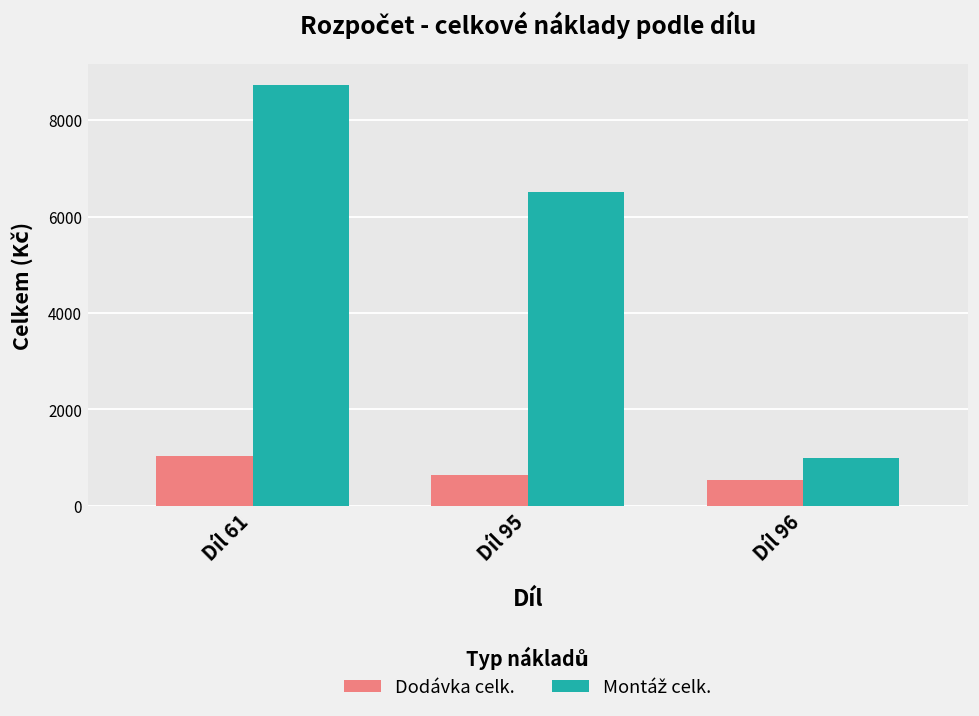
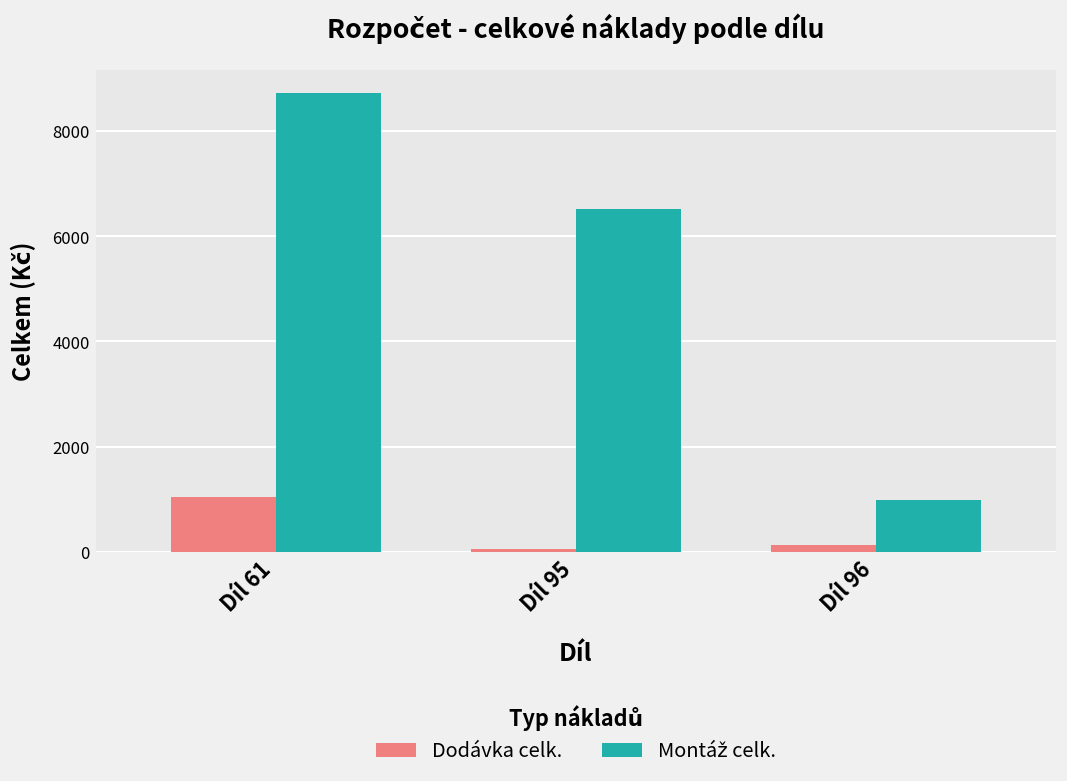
  {
    "Dodávka celk.": {
      "Díl 61": 1000,
-     "Díl 95": 600,
-     "Díl 96": 500
+     "Díl 95": 0,
+     "Díl 96": 100
    },
    "Montáž celk.": {
      "Díl 61": 8700,
      "Díl 95": 6500,
      "Díl 96": 1000
    }
  }
